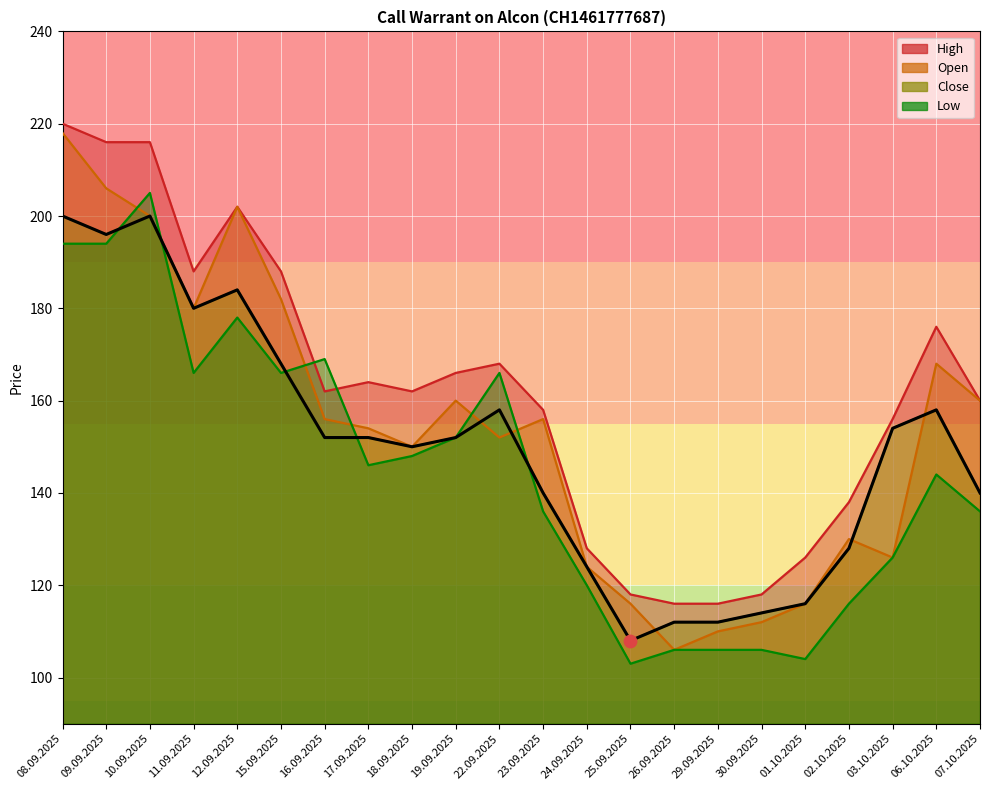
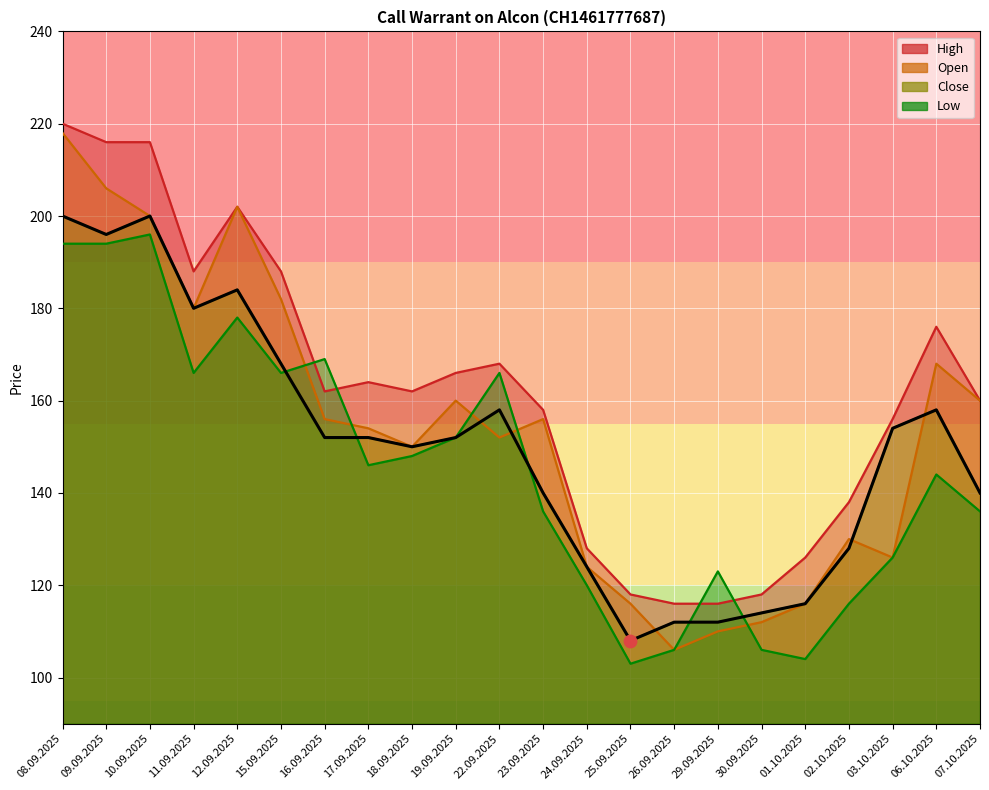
  {
    "Low": {
      "08.09.2025": 194,
      "09.09.2025": 194,
-     "10.09.2025": 205,
+     "10.09.2025": 196,
      "11.09.2025": 166,
      "12.09.2025": 178,
      "15.09.2025": 166,
      "16.09.2025": 169,
      "17.09.2025": 146,
      "18.09.2025": 148,
      "22.09.2025": 166,
      "23.09.2025": 136,
      "24.09.2025": 120,
      "25.09.2025": 103,
-     "29.09.2025": 106,
+     "29.09.2025": 123,
      "30.09.2025": 106,
      "01.10.2025": 104,
      "02.10.2025": 116,
      "06.10.2025": 144,
      "07.10.2025": 136
    }
  }
